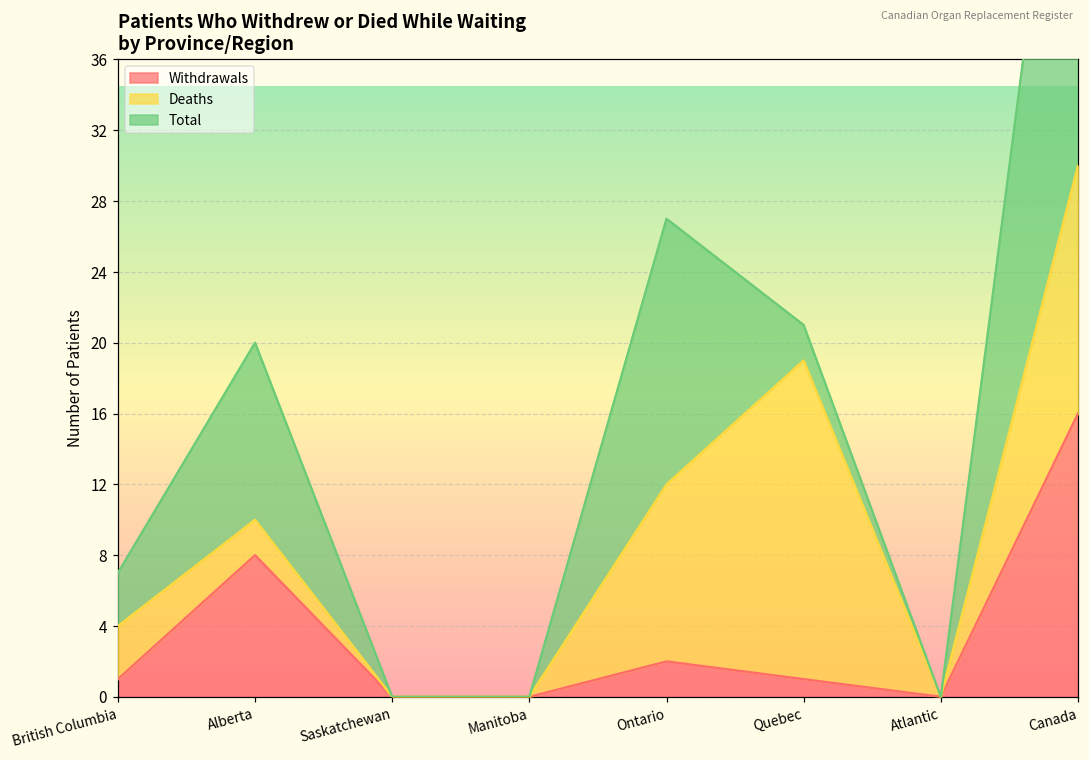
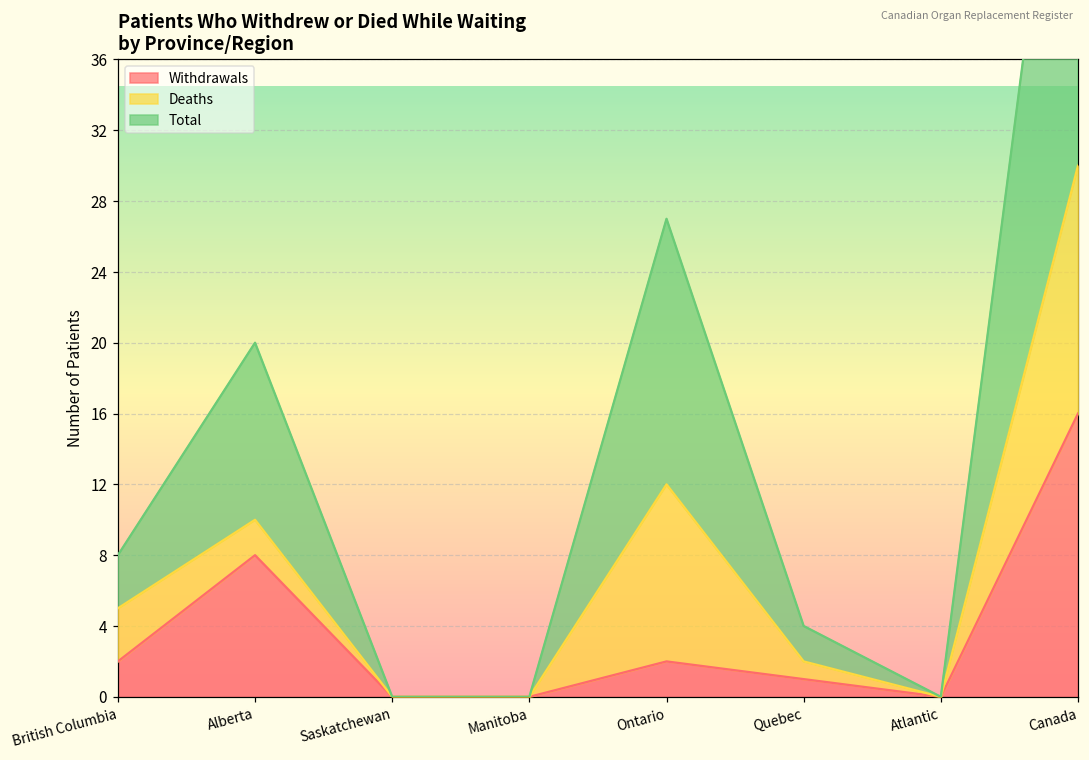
  {
    "Withdrawals": {
-     "British Columbia": 1,
+     "British Columbia": 2,
      "Alberta": 8,
      "Ontario": 2,
      "Quebec": 1,
      "Canada": 16
    },
    "Deaths": {
      "British Columbia": 3,
      "Alberta": 2,
      "Ontario": 10,
-     "Quebec": 18,
+     "Quebec": 1,
      "Canada": 14
    },
    "Total": {
      "British Columbia": 3,
      "Alberta": 10,
      "Ontario": 15,
      "Quebec": 2
    }
  }
